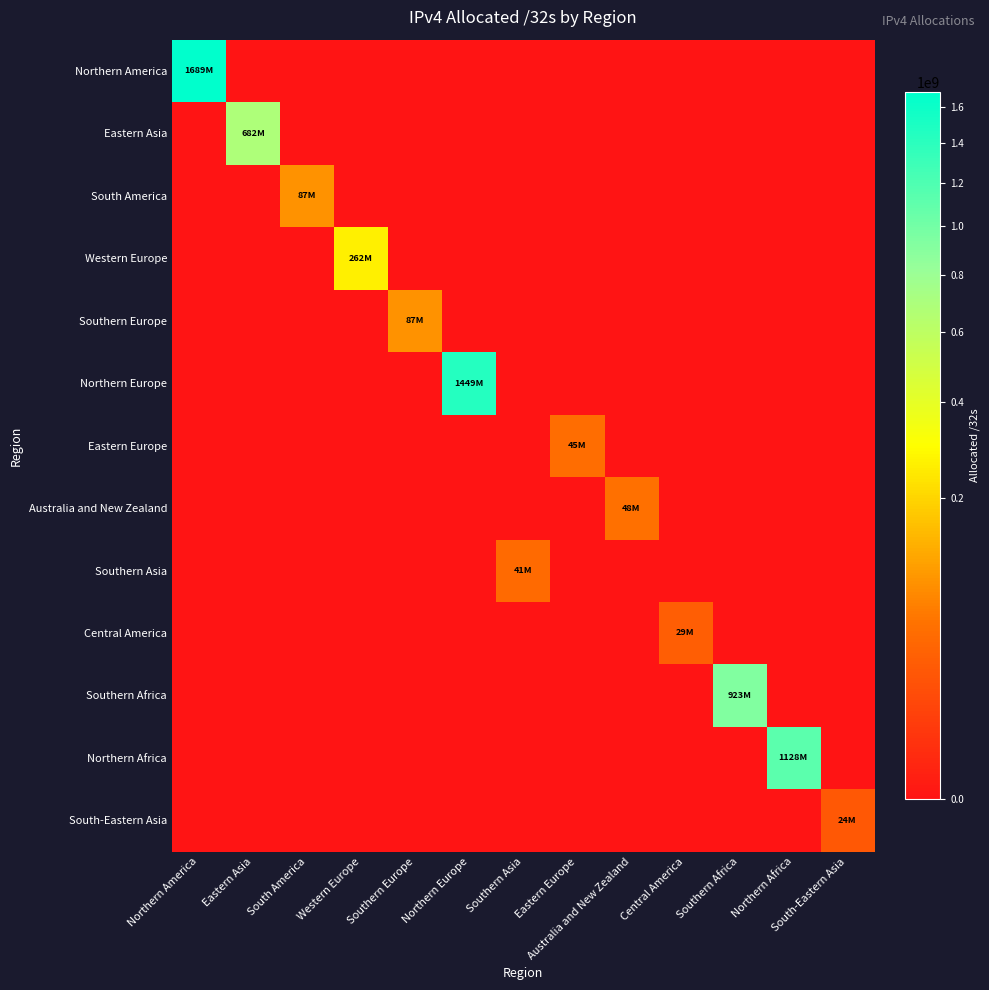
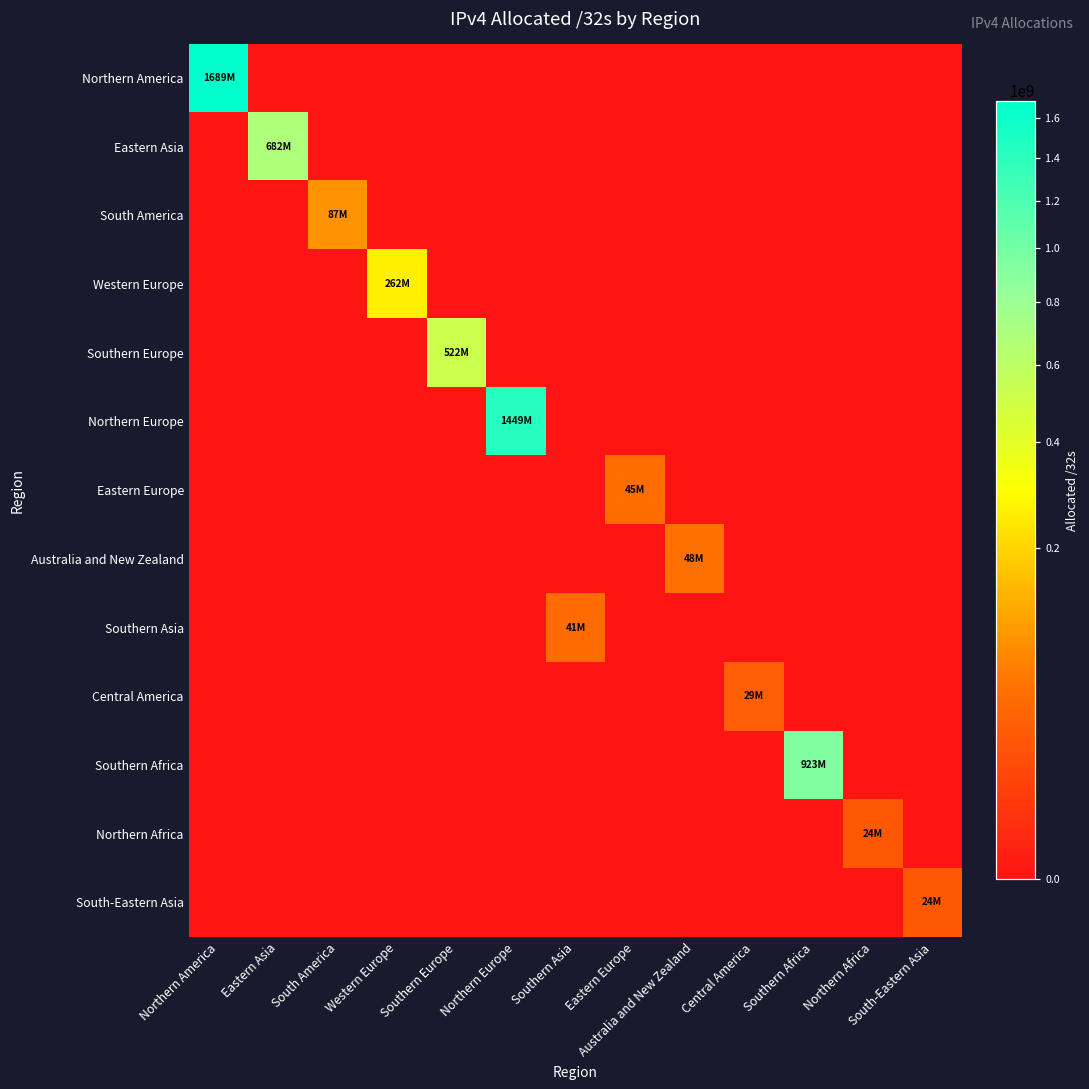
  {
    "Northern America": {
      "Northern America": "1689M"
    },
    "Eastern Asia": {
      "Eastern Asia": "682M"
    },
    "South America": {
      "South America": "87M"
    },
    "Western Europe": {
      "Western Europe": "262M"
    },
    "Southern Europe": {
-     "Southern Europe": "87M"
+     "Southern Europe": "522M"
    },
    "Northern Europe": {
      "Northern Europe": "1449M"
    },
    "Eastern Europe": {
      "Eastern Europe": "45M"
    },
    "Australia and New Zealand": {
      "Australia and New Zealand": "48M"
    },
    "Southern Asia": {
      "Southern Asia": "41M"
    },
    "Central America": {
      "Central America": "29M"
    },
    "Southern Africa": {
      "Southern Africa": "923M"
    },
    "Northern Africa": {
-     "Northern Africa": "1128M"
+     "Northern Africa": "24M"
    },
    "South-Eastern Asia": {
      "South-Eastern Asia": "24M"
    }
  }
